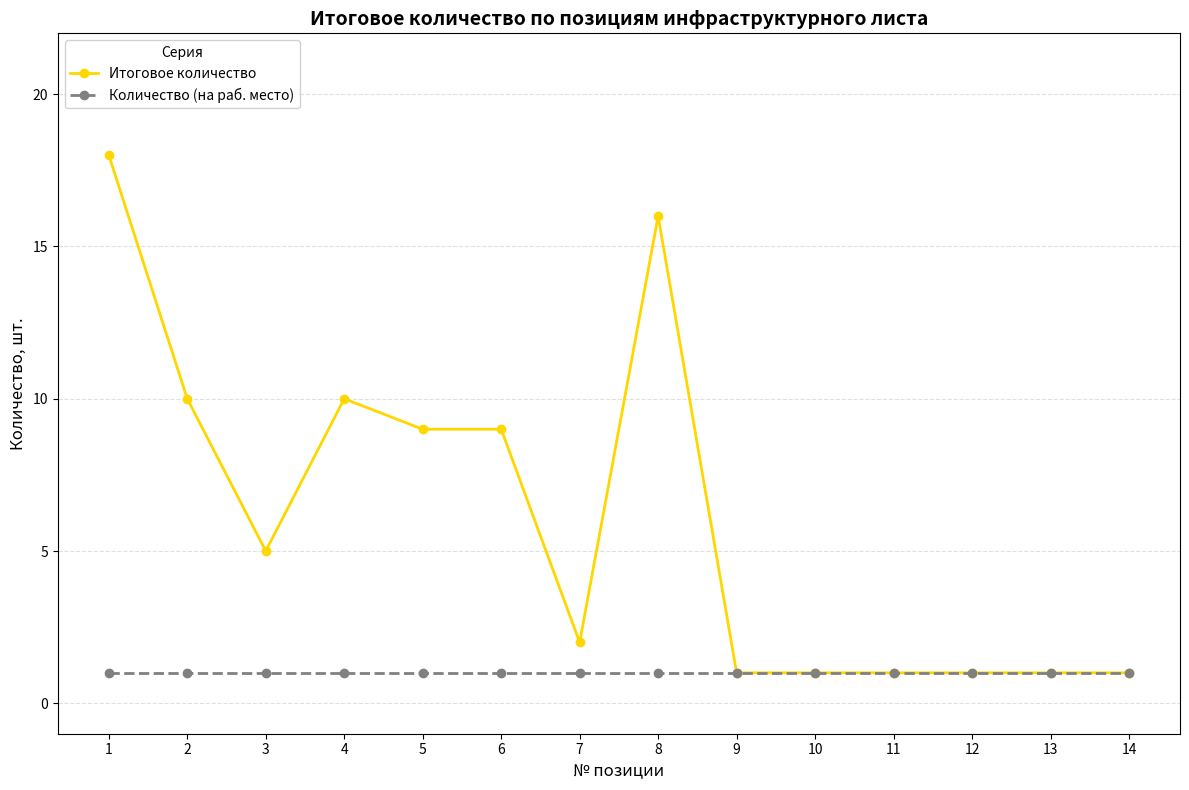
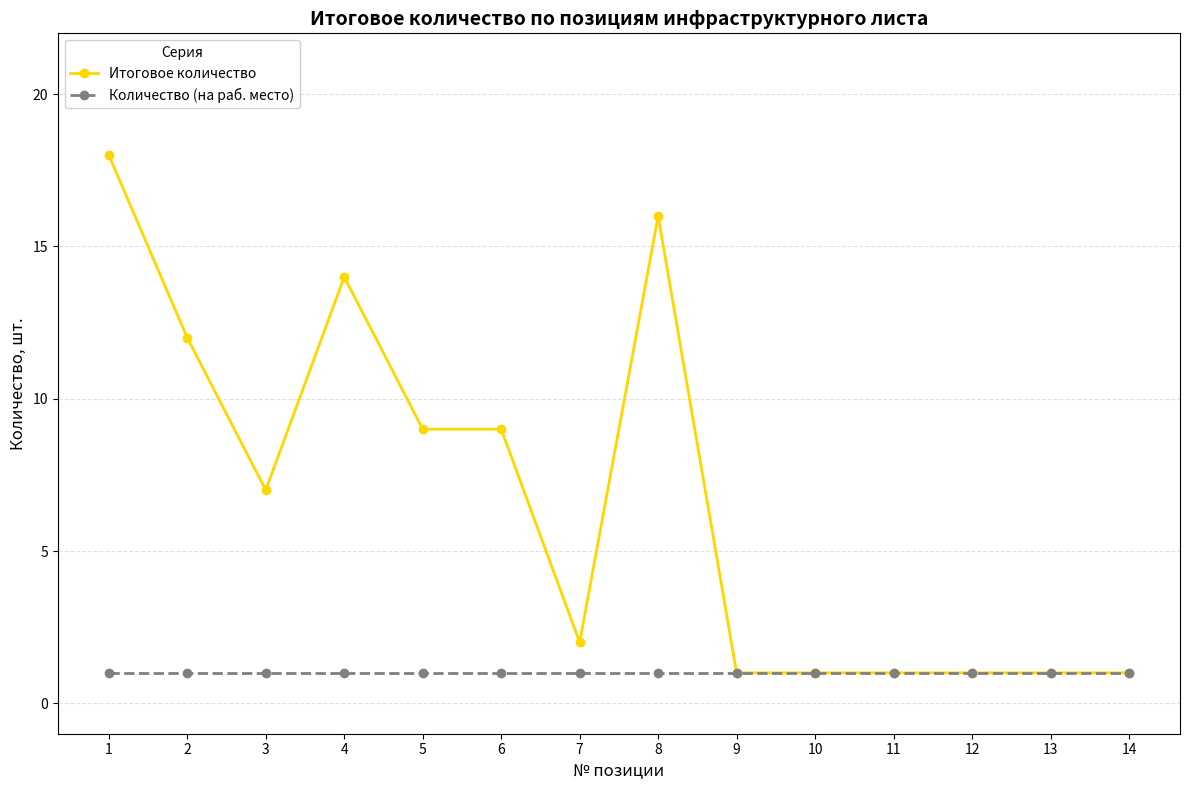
  {
    "Итоговое количество": {
      "1": 18,
-     "2": 10,
-     "3": 5,
-     "4": 10,
+     "2": 12,
+     "3": 7,
+     "4": 14,
      "5": 9,
      "6": 9,
      "7": 2,
      "8": 16
    },
    "Количество (на раб. место)": {
      "1": 1,
      "2": 1,
      "3": 1,
      "4": 1,
      "5": 1,
      "6": 1,
      "7": 1,
      "8": 1
    }
  }
